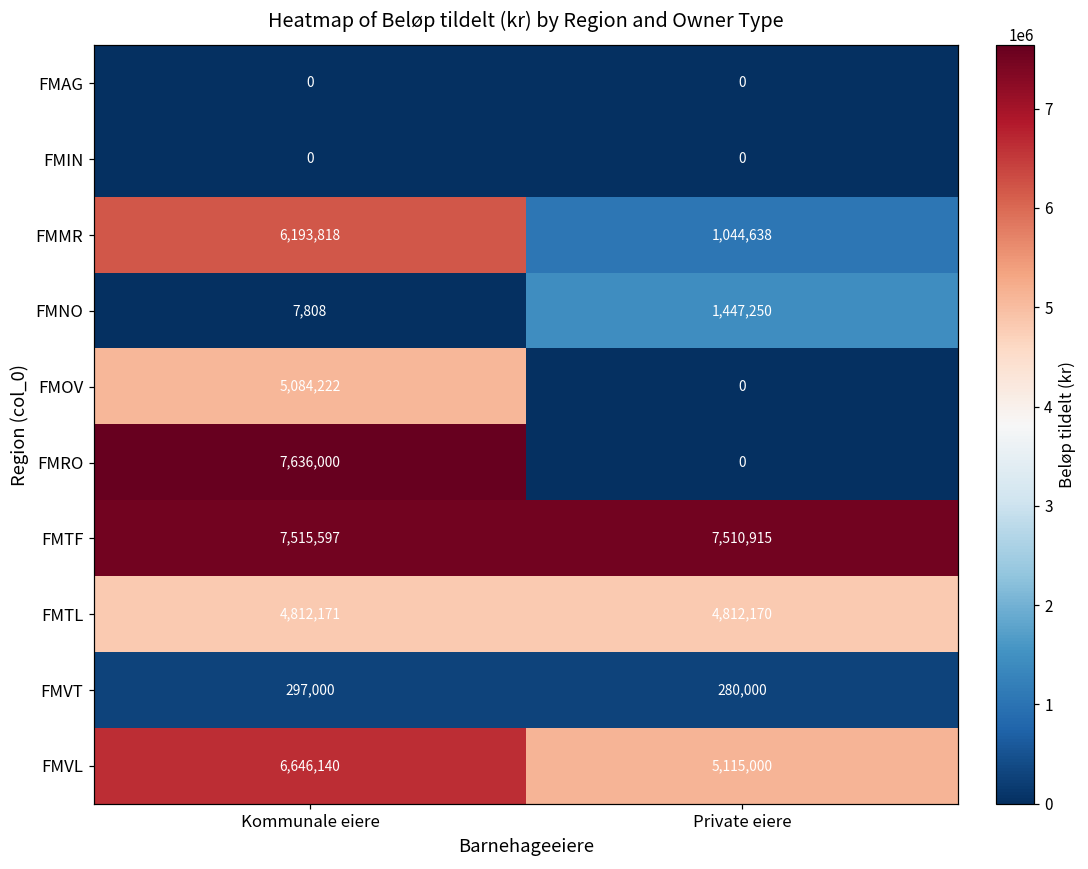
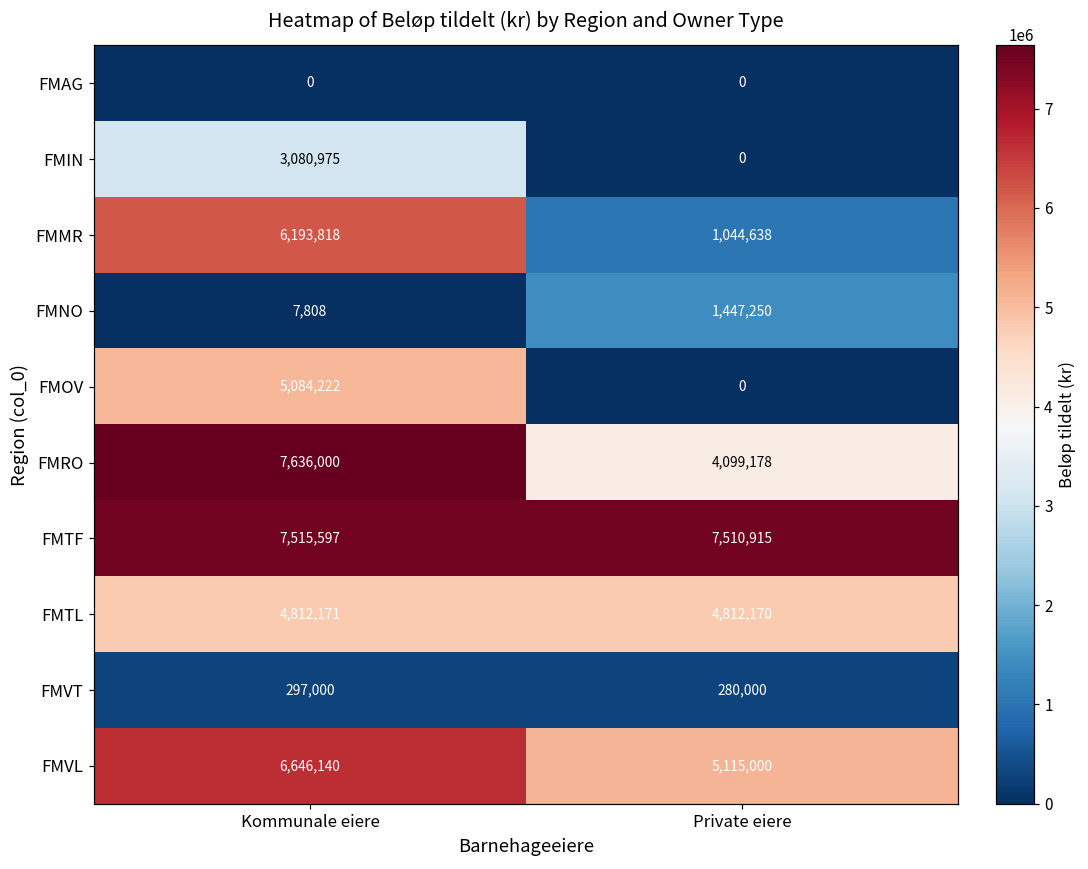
  {
    "FMAG": {
      "Kommunale eiere": "0",
      "Private eiere": "0"
    },
    "FMIN": {
-     "Kommunale eiere": "0",
+     "Kommunale eiere": "3,080,975",
      "Private eiere": "0"
    },
    "FMMR": {
      "Kommunale eiere": "6,193,818",
      "Private eiere": "1,044,638"
    },
    "FMNO": {
      "Kommunale eiere": "7,808",
      "Private eiere": "1,447,250"
    },
    "FMOV": {
      "Kommunale eiere": "5,084,222",
      "Private eiere": "0"
    },
    "FMRO": {
      "Kommunale eiere": "7,636,000",
-     "Private eiere": "0"
+     "Private eiere": "4,099,178"
    },
    "FMTF": {
      "Kommunale eiere": "7,515,597",
      "Private eiere": "7,510,915"
    },
    "FMTL": {
      "Kommunale eiere": "4,812,171",
      "Private eiere": "4,812,170"
    },
    "FMVT": {
      "Kommunale eiere": "297,000",
      "Private eiere": "280,000"
    },
    "FMVL": {
      "Kommunale eiere": "6,646,140",
      "Private eiere": "5,115,000"
    }
  }
